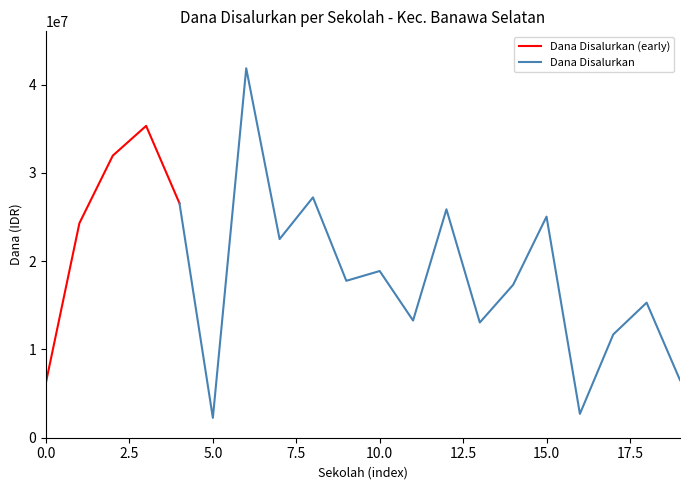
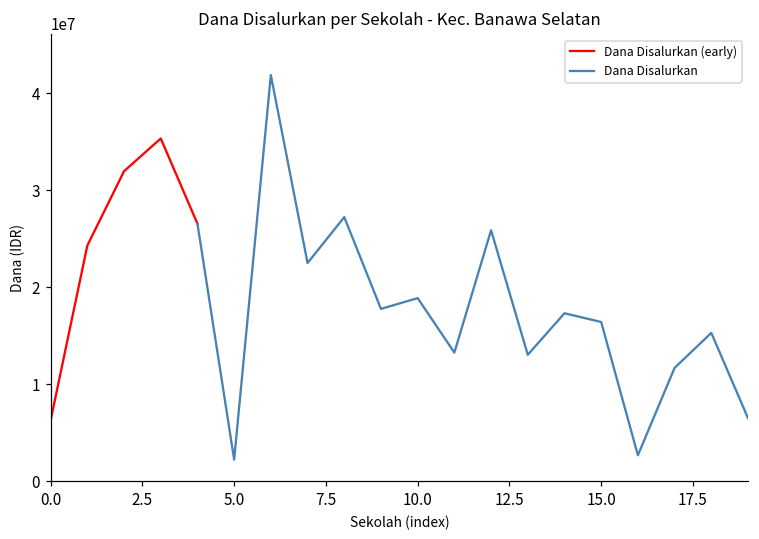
  {
    "Dana Disalurkan (early)": {
      "0.0": 6000000
    },
    "Dana Disalurkan": {
      "5.0": 2000000,
      "10.0": 19000000,
-     "15.0": 25000000
+     "15.0": 16000000
    }
  }
